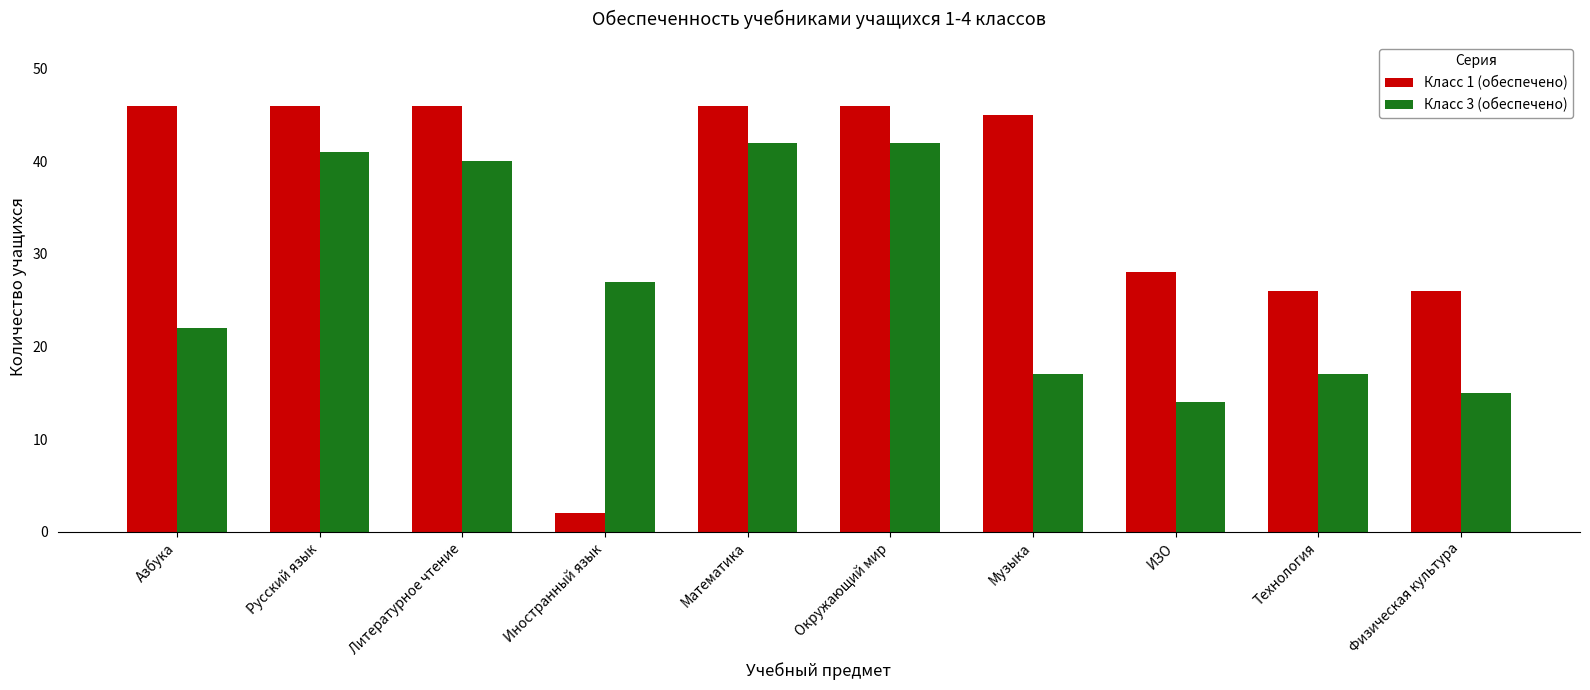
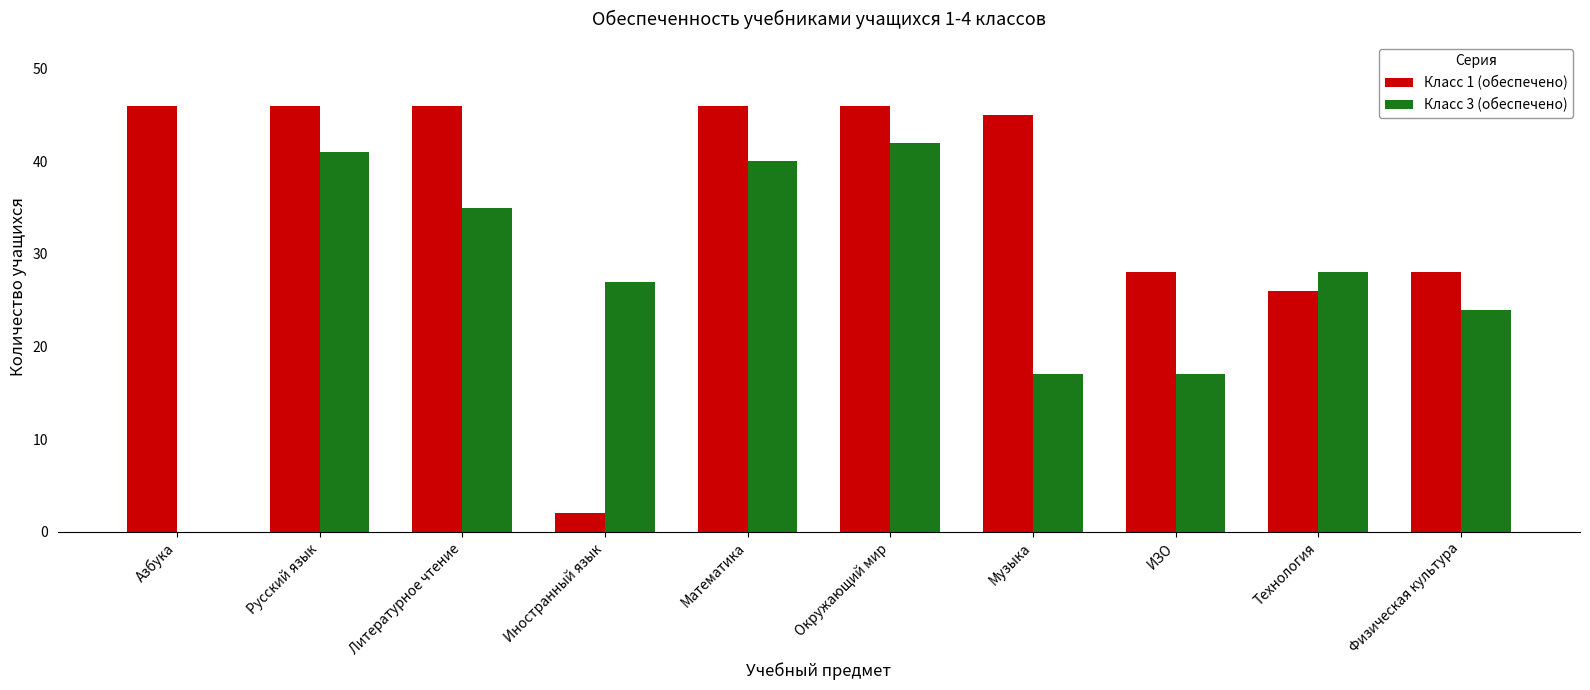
  {
    "Класс 1 (обеспечено)": {
      "Азбука": 46,
      "Русский язык": 46,
      "Литературное чтение": 46,
      "Иностранный язык": 2,
      "Математика": 46,
      "Окружающий мир": 46,
      "Музыка": 45,
      "ИЗО": 28,
      "Технология": 26,
-     "Физическая культура": 26
+     "Физическая культура": 28
    },
    "Класс 3 (обеспечено)": {
-     "Азбука": 22,
+     "Азбука": 0,
      "Русский язык": 41,
-     "Литературное чтение": 40,
+     "Литературное чтение": 35,
      "Иностранный язык": 27,
-     "Математика": 42,
+     "Математика": 40,
      "Окружающий мир": 42,
      "Музыка": 17,
-     "ИЗО": 14,
-     "Технология": 17,
-     "Физическая культура": 15
+     "ИЗО": 17,
+     "Технология": 28,
+     "Физическая культура": 24
    }
  }
